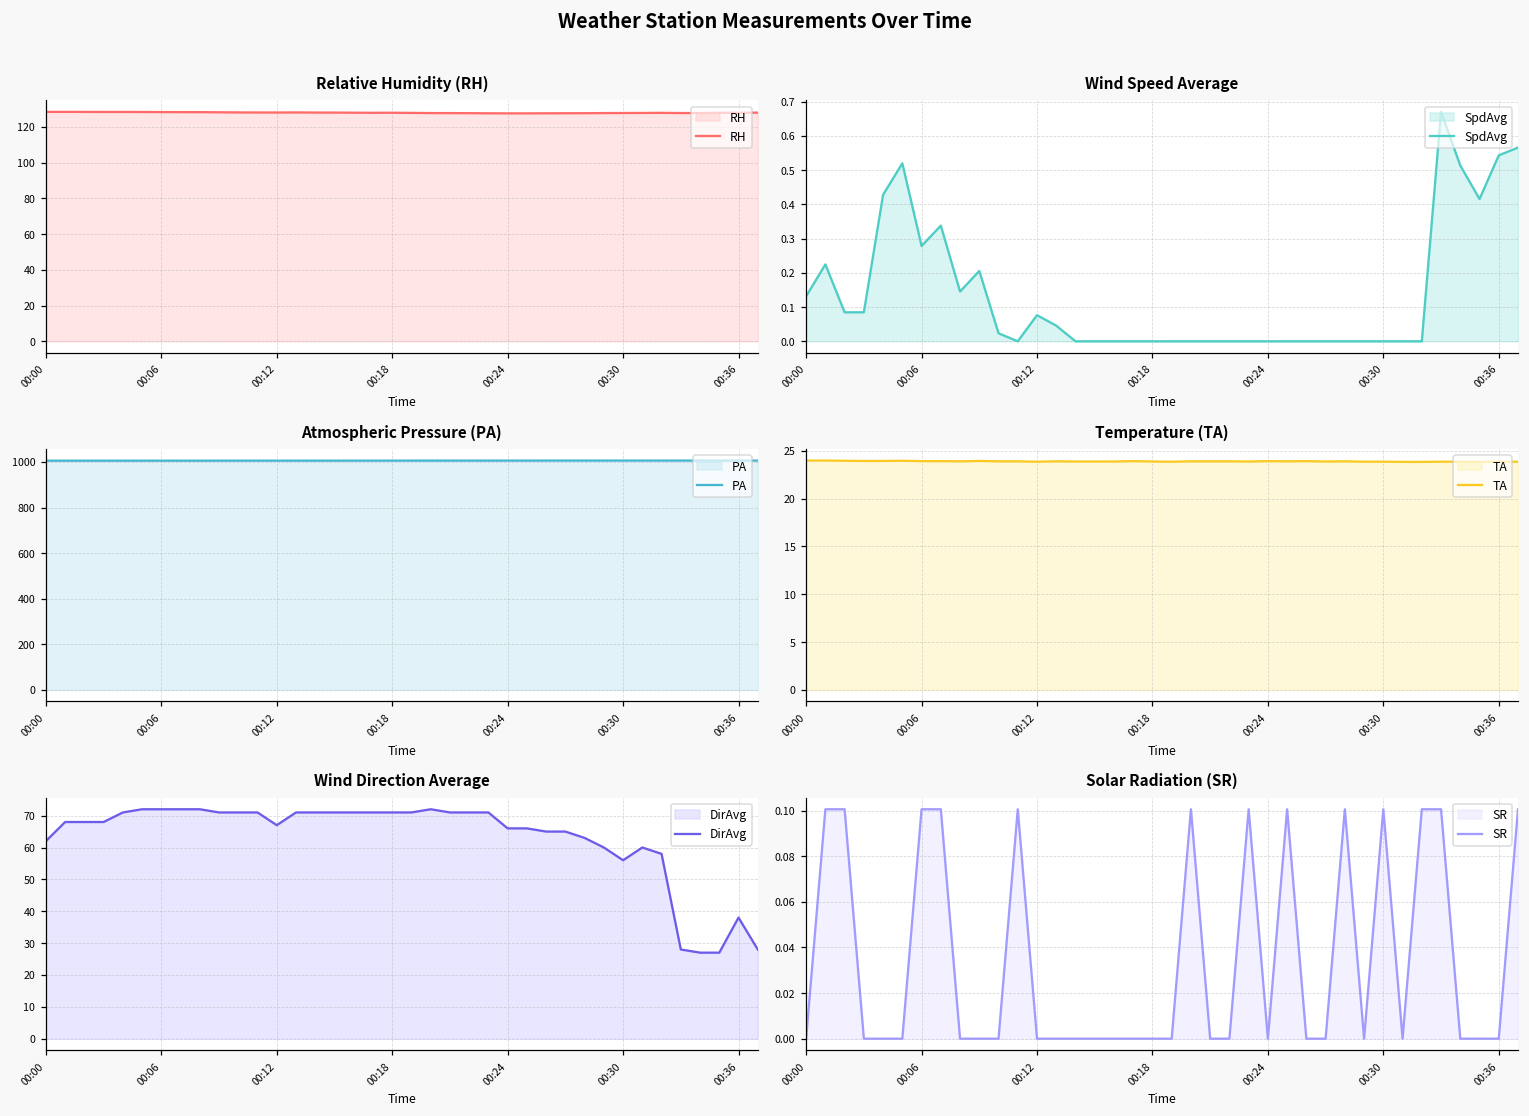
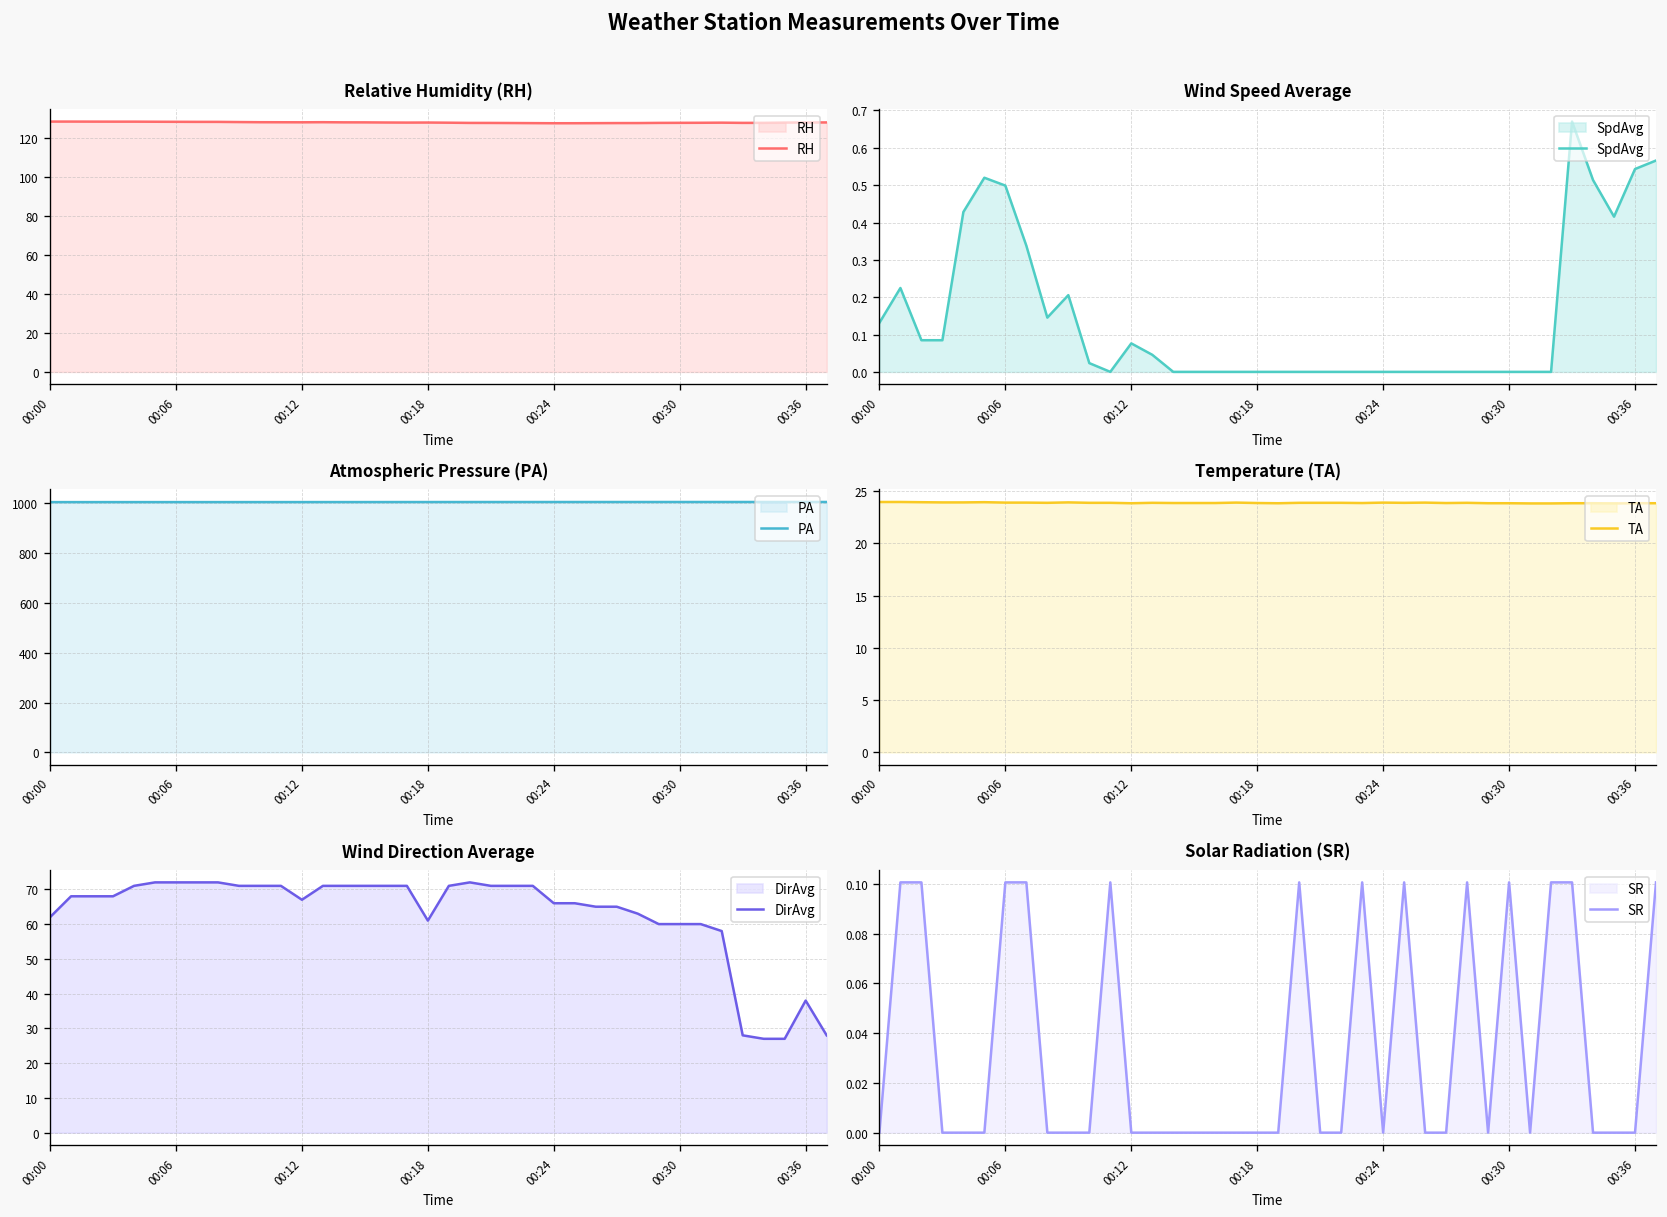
  {
    "Relative Humidity (RH)": {
      "00:00": 128,
      "00:06": 128,
      "00:12": 128,
      "00:18": 128,
      "00:24": 128,
      "00:30": 128
    },
    "Wind Speed Average": {
      "00:00": 0.13,
-     "00:06": 0.28,
+     "00:06": 0.50,
      "00:12": 0.08,
      "00:18": 0.00,
      "00:24": 0.00,
      "00:30": 0.00,
      "00:36": 0.54
    },
    "Atmospheric Pressure (PA)": {
      "00:00": 1010,
      "00:06": 1010,
      "00:12": 1010,
      "00:18": 1010,
      "00:24": 1010,
      "00:30": 1010
    },
    "Temperature (TA)": {
      "00:00": 24,
      "00:06": 24,
      "00:12": 24,
      "00:18": 24,
      "00:24": 24,
      "00:30": 24
    },
    "Wind Direction Average": {
      "00:00": 62,
      "00:06": 72,
      "00:12": 67,
-     "00:18": 71,
+     "00:18": 61,
      "00:24": 66,
-     "00:30": 56,
+     "00:30": 60,
      "00:36": 38
    },
    "Solar Radiation (SR)": {
      "00:00": 0.000,
      "00:06": 0.101,
      "00:12": 0.000,
      "00:18": 0.000,
      "00:24": 0.000,
      "00:30": 0.101,
      "00:36": 0.000
    }
  }
